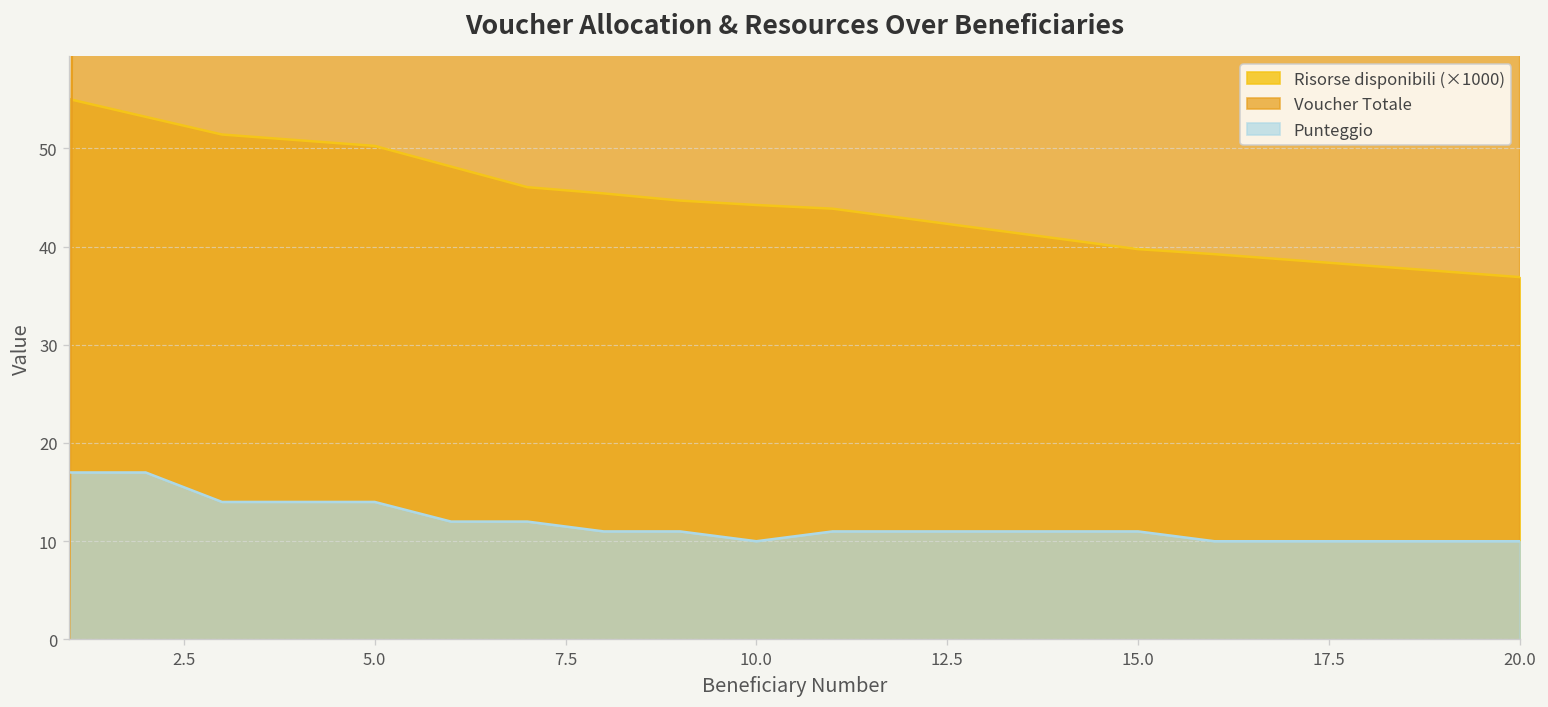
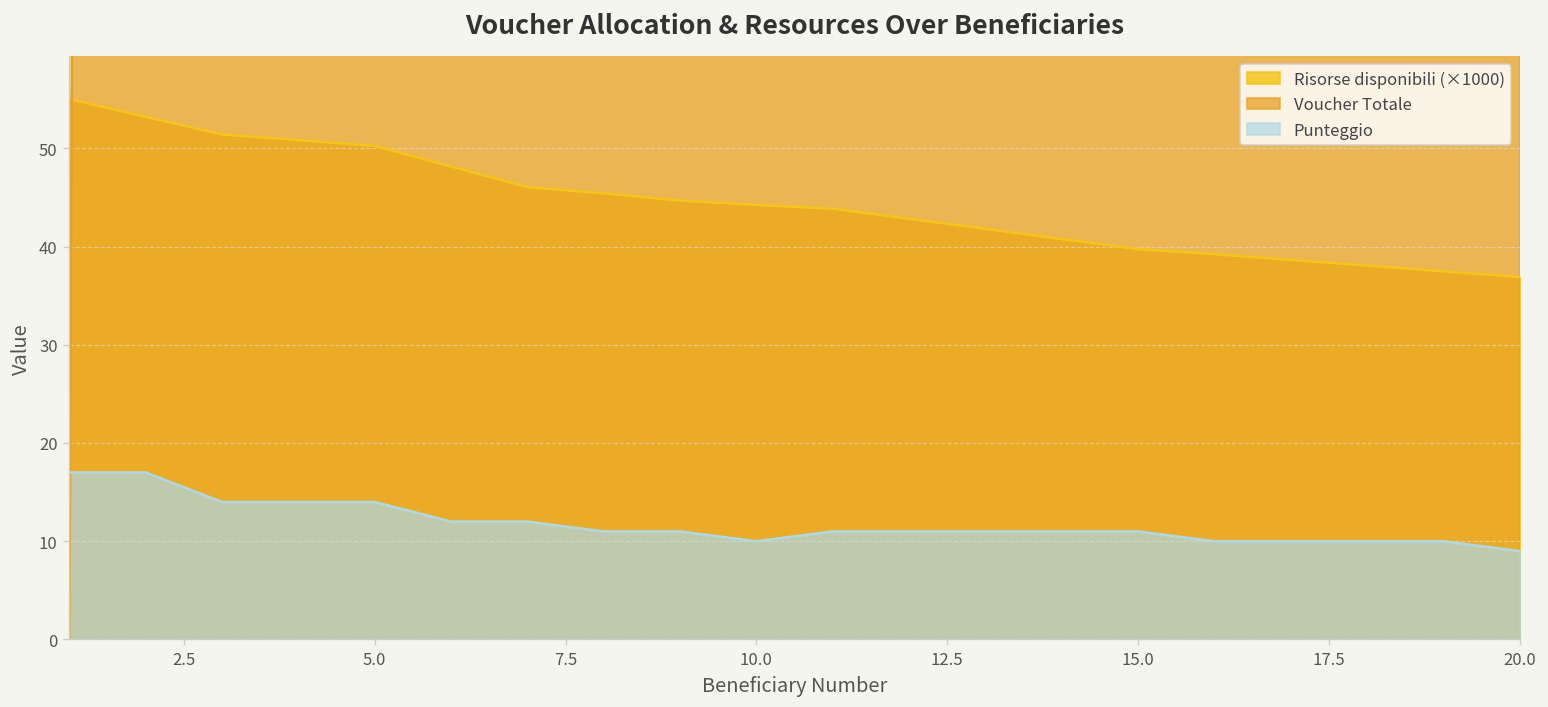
  {
    "Punteggio": {
      "5.0": 14,
      "10.0": 10,
      "15.0": 11,
-     "20.0": 10
+     "20.0": 9
    }
  }
